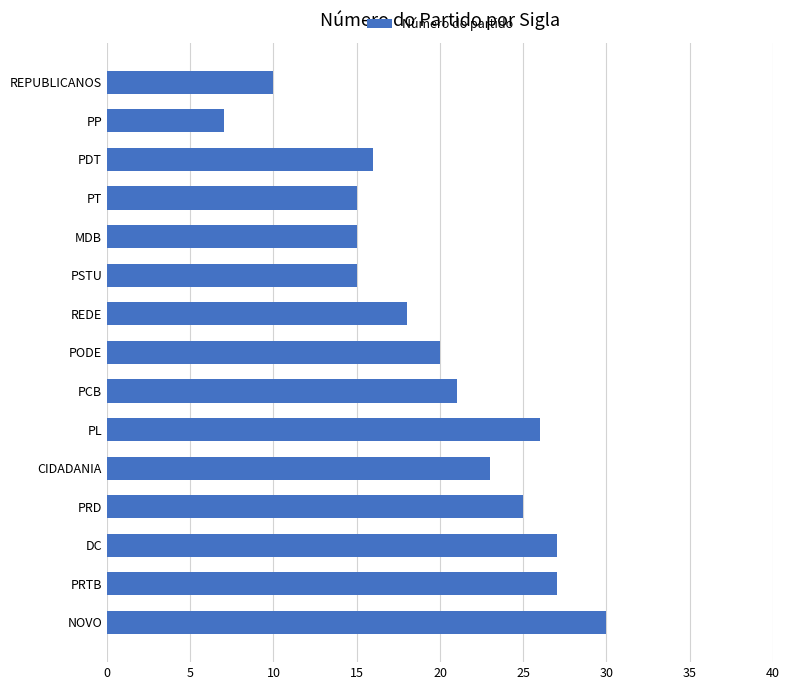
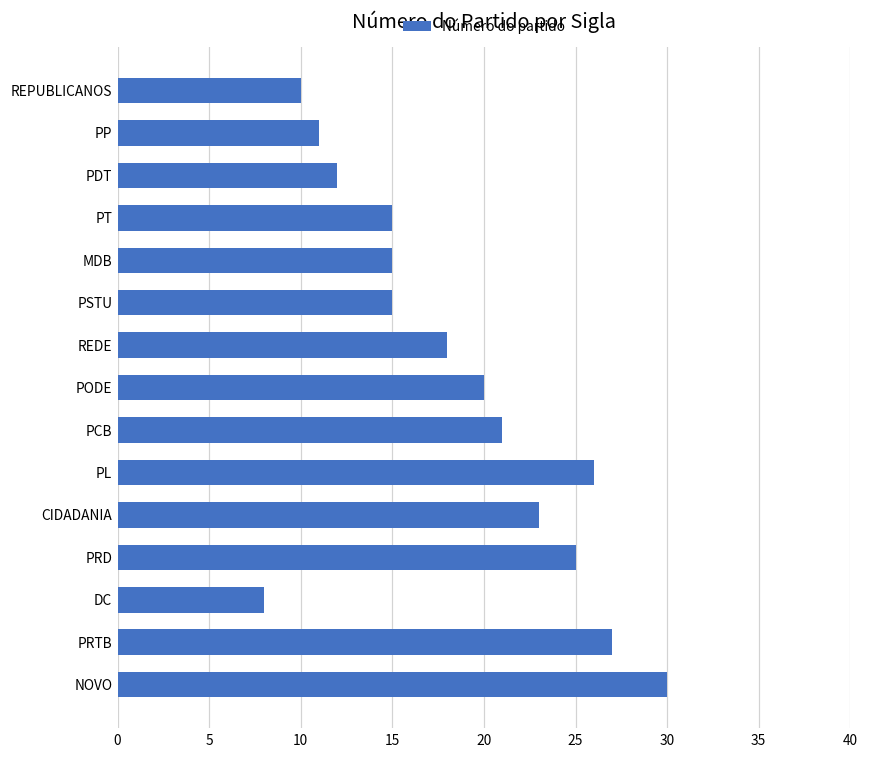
  {
    "REPUBLICANOS": 10,
-   "PP": 7,
-   "PDT": 16,
+   "PP": 11,
+   "PDT": 12,
    "PT": 15,
    "MDB": 15,
    "PSTU": 15,
    "REDE": 18,
    "PODE": 20,
    "PCB": 21,
    "PL": 26,
    "CIDADANIA": 23,
    "PRD": 25,
-   "DC": 27,
+   "DC": 8,
    "PRTB": 27,
    "NOVO": 30
  }
